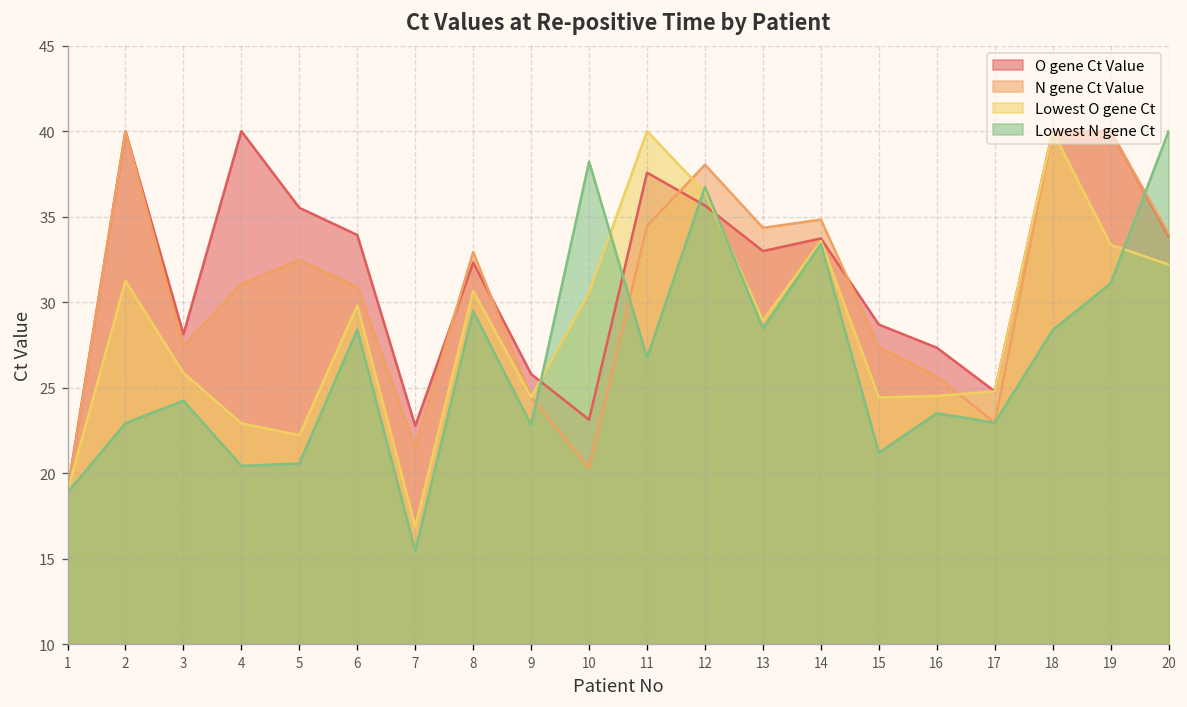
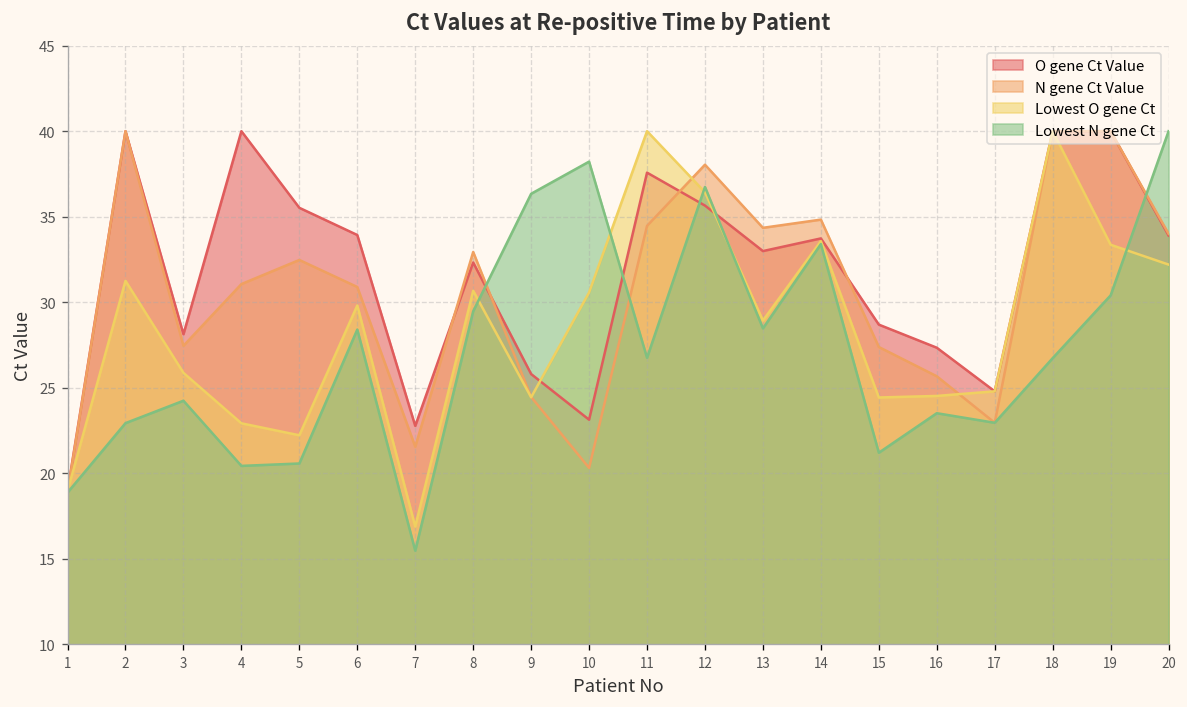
  {
    "Lowest N gene Ct": {
      "2": 22.9,
      "3": 24.2,
      "4": 20.4,
      "5": 20.6,
      "6": 28.4,
      "7": 15.5,
      "8": 29.5,
-     "9": 22.8,
+     "9": 36.3,
      "10": 38.2,
      "11": 26.8,
      "12": 36.7,
      "13": 28.5,
      "15": 21.2,
      "16": 23.5,
-     "18": 28.4,
-     "19": 31.1,
+     "18": 26.7,
+     "19": 30.4,
      "20": 40.0
    }
  }
